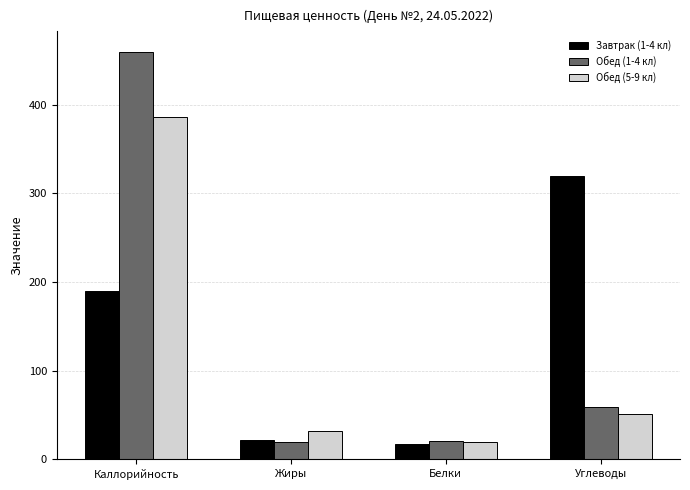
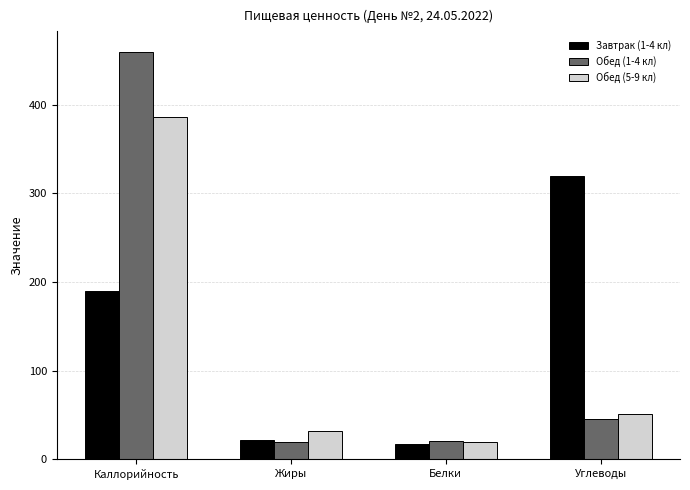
  {
    "Завтрак (1-4 кл)": {
      "Каллорийность": 190,
      "Жиры": 20,
      "Белки": 20,
      "Углеводы": 320
    },
    "Обед (1-4 кл)": {
      "Каллорийность": 460,
      "Жиры": 20,
      "Белки": 20,
-     "Углеводы": 60
+     "Углеводы": 50
    },
    "Обед (5-9 кл)": {
      "Каллорийность": 390,
      "Жиры": 30,
      "Белки": 20,
      "Углеводы": 50
    }
  }
